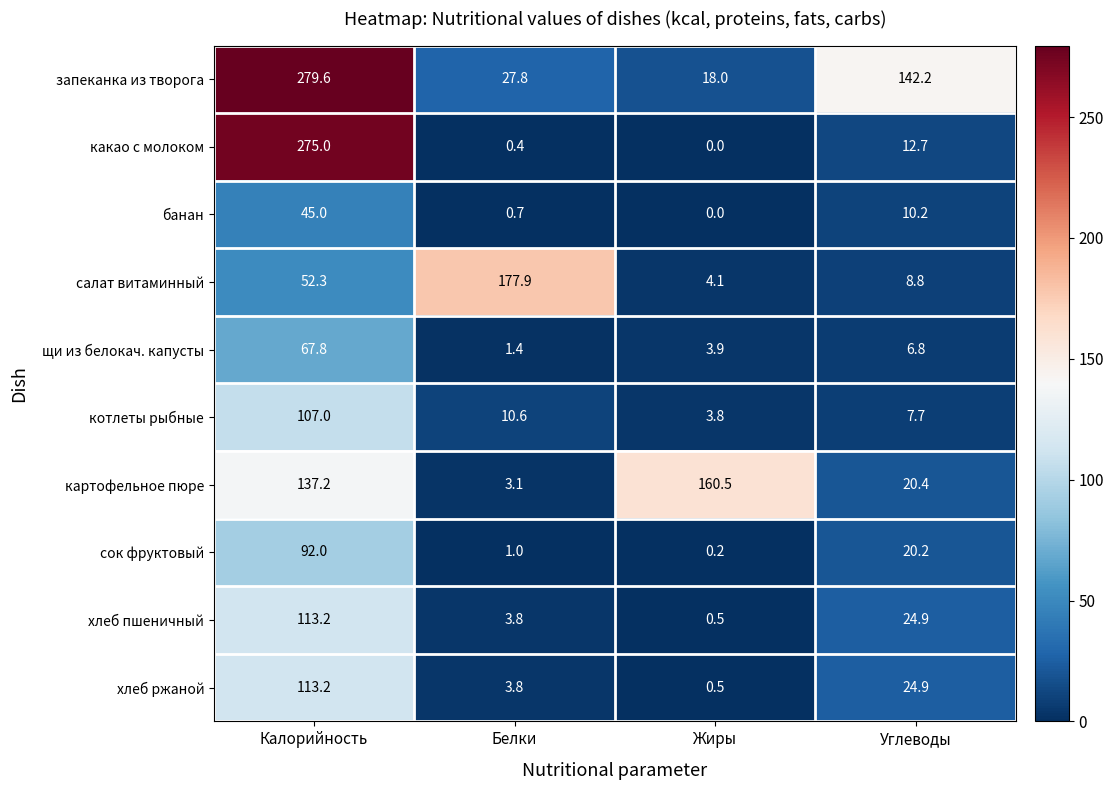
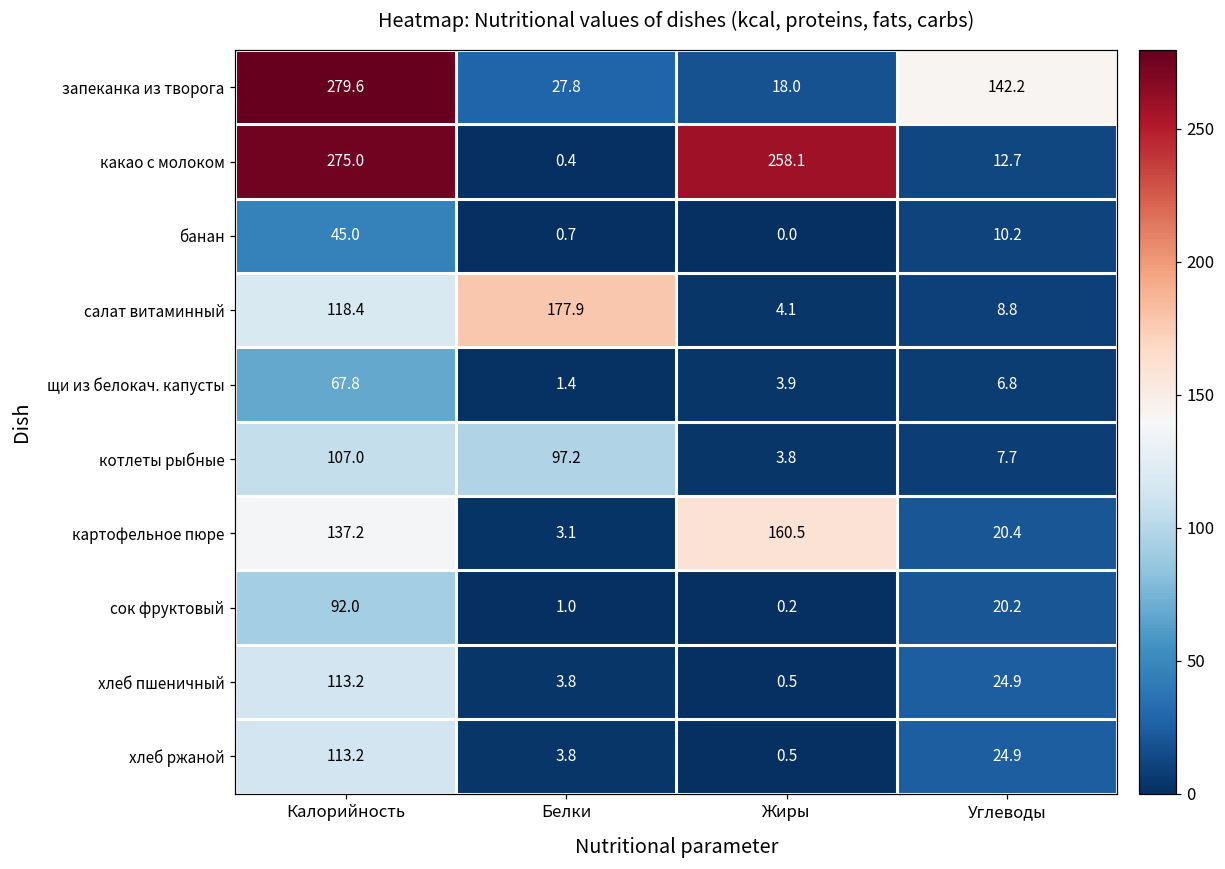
  {
    "запеканка из творога": {
      "Калорийность": 279.6,
      "Белки": 27.8,
      "Жиры": 18.0,
      "Углеводы": 142.2
    },
    "какао с молоком": {
      "Калорийность": 275.0,
      "Белки": 0.4,
-     "Жиры": 0.0,
+     "Жиры": 258.1,
      "Углеводы": 12.7
    },
    "банан": {
      "Калорийность": 45.0,
      "Белки": 0.7,
      "Жиры": 0.0,
      "Углеводы": 10.2
    },
    "салат витаминный": {
-     "Калорийность": 52.3,
+     "Калорийность": 118.4,
      "Белки": 177.9,
      "Жиры": 4.1,
      "Углеводы": 8.8
    },
    "щи из белокач. капусты": {
      "Калорийность": 67.8,
      "Белки": 1.4,
      "Жиры": 3.9,
      "Углеводы": 6.8
    },
    "котлеты рыбные": {
      "Калорийность": 107.0,
-     "Белки": 10.6,
+     "Белки": 97.2,
      "Жиры": 3.8,
      "Углеводы": 7.7
    },
    "картофельное пюре": {
      "Калорийность": 137.2,
      "Белки": 3.1,
      "Жиры": 160.5,
      "Углеводы": 20.4
    },
    "сок фруктовый": {
      "Калорийность": 92.0,
      "Белки": 1.0,
      "Жиры": 0.2,
      "Углеводы": 20.2
    },
    "хлеб пшеничный": {
      "Калорийность": 113.2,
      "Белки": 3.8,
      "Жиры": 0.5,
      "Углеводы": 24.9
    },
    "хлеб ржаной": {
      "Калорийность": 113.2,
      "Белки": 3.8,
      "Жиры": 0.5,
      "Углеводы": 24.9
    }
  }
